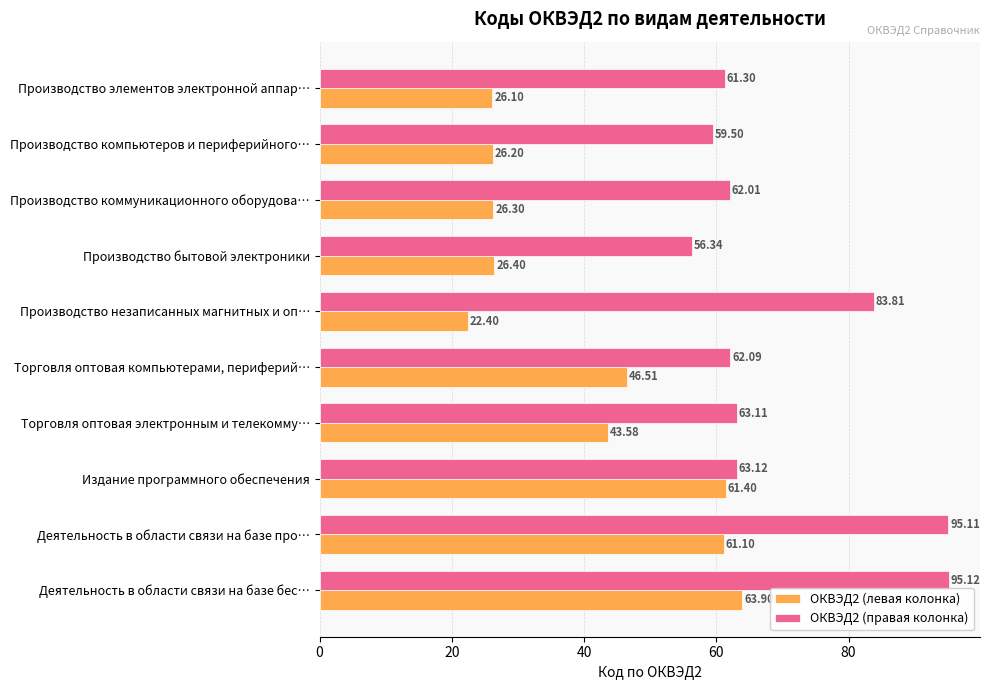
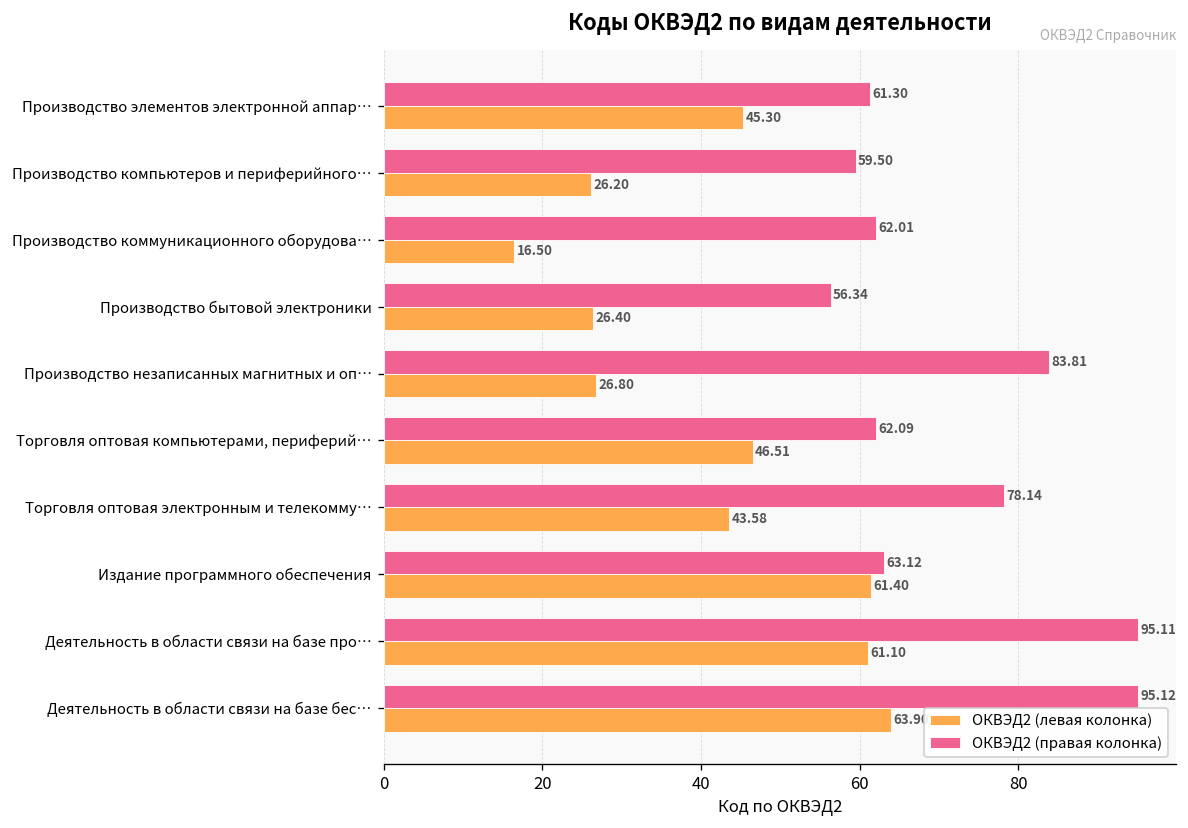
  {
    "ОКВЭД2 (левая колонка)": {
-     "Производство элементов электронной аппар…": 26.10,
+     "Производство элементов электронной аппар…": 45.30,
      "Производство компьютеров и периферийного…": 26.20,
-     "Производство коммуникационного оборудова…": 26.30,
+     "Производство коммуникационного оборудова…": 16.50,
      "Производство бытовой электроники": 26.40,
-     "Производство незаписанных магнитных и оп…": 22.40,
+     "Производство незаписанных магнитных и оп…": 26.80,
      "Торговля оптовая компьютерами, периферий…": 46.51,
      "Торговля оптовая электронным и телекомму…": 43.58,
      "Издание программного обеспечения": 61.40,
      "Деятельность в области связи на базе про…": 61.10
    },
    "ОКВЭД2 (правая колонка)": {
      "Производство элементов электронной аппар…": 61.30,
      "Производство компьютеров и периферийного…": 59.50,
      "Производство коммуникационного оборудова…": 62.01,
      "Производство бытовой электроники": 56.34,
      "Производство незаписанных магнитных и оп…": 83.81,
      "Торговля оптовая компьютерами, периферий…": 62.09,
-     "Торговля оптовая электронным и телекомму…": 63.11,
+     "Торговля оптовая электронным и телекомму…": 78.14,
      "Издание программного обеспечения": 63.12,
      "Деятельность в области связи на базе про…": 95.11,
      "Деятельность в области связи на базе бес…": 95.12
    }
  }
